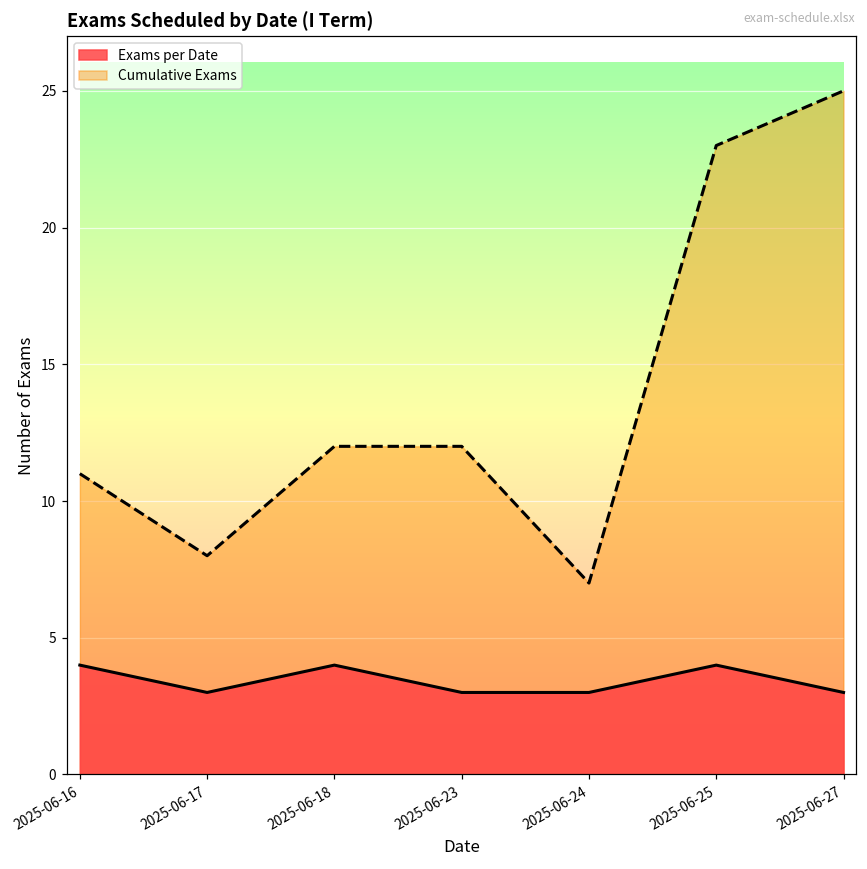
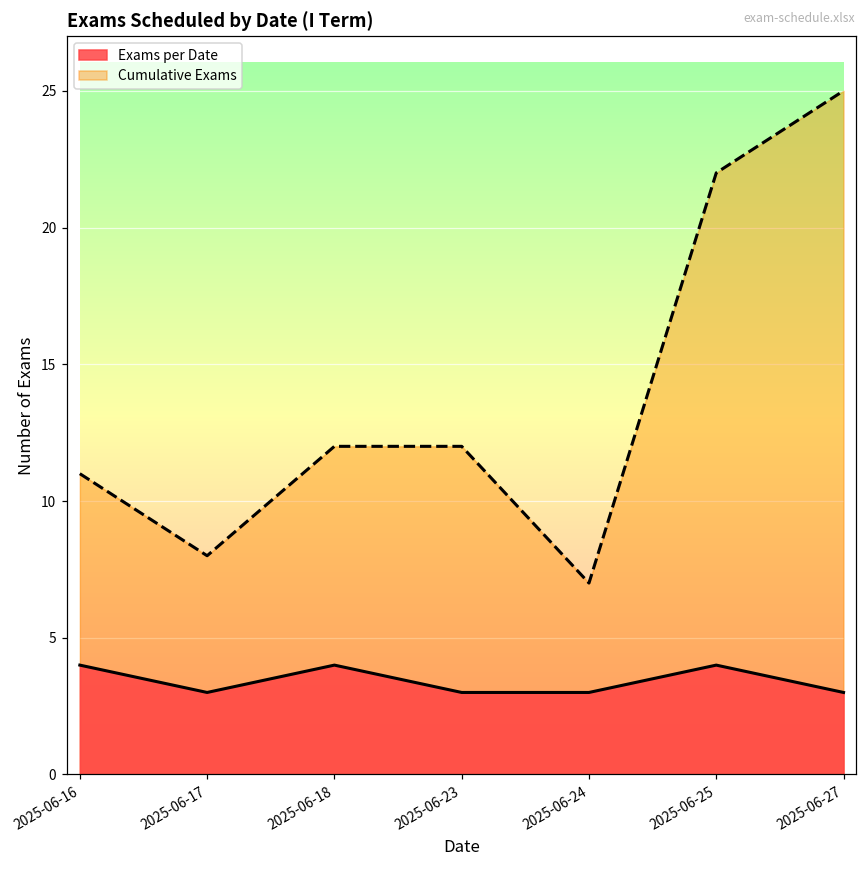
  {
    "Exams per Date": {
      "2025-06-16": 4,
      "2025-06-17": 3,
      "2025-06-18": 4,
      "2025-06-23": 3,
      "2025-06-24": 3,
      "2025-06-25": 4,
      "2025-06-27": 3
    },
    "Cumulative Exams": {
      "2025-06-16": 11,
      "2025-06-17": 8,
      "2025-06-18": 12,
      "2025-06-23": 12,
      "2025-06-24": 7,
-     "2025-06-25": 23,
+     "2025-06-25": 22,
      "2025-06-27": 25
    }
  }
